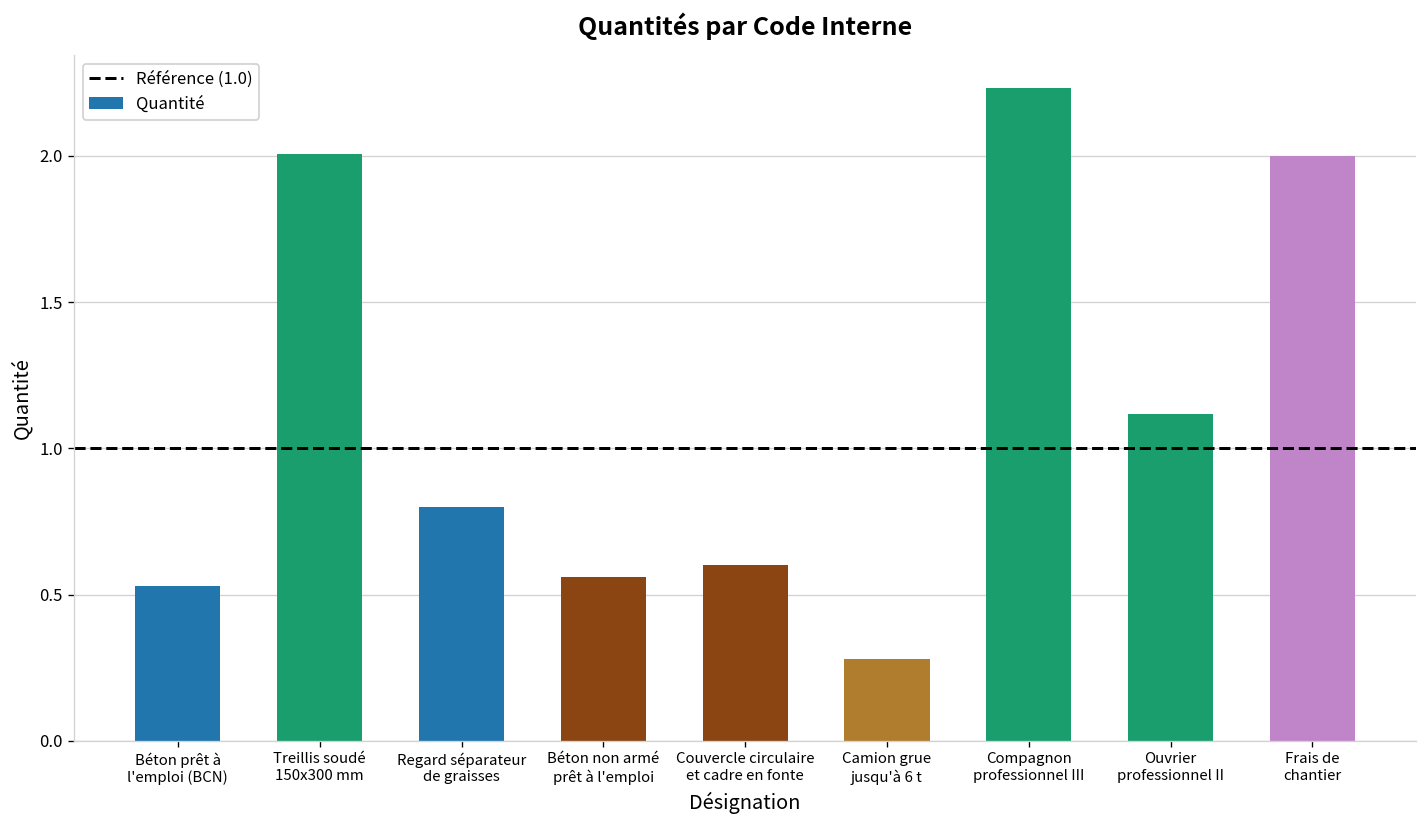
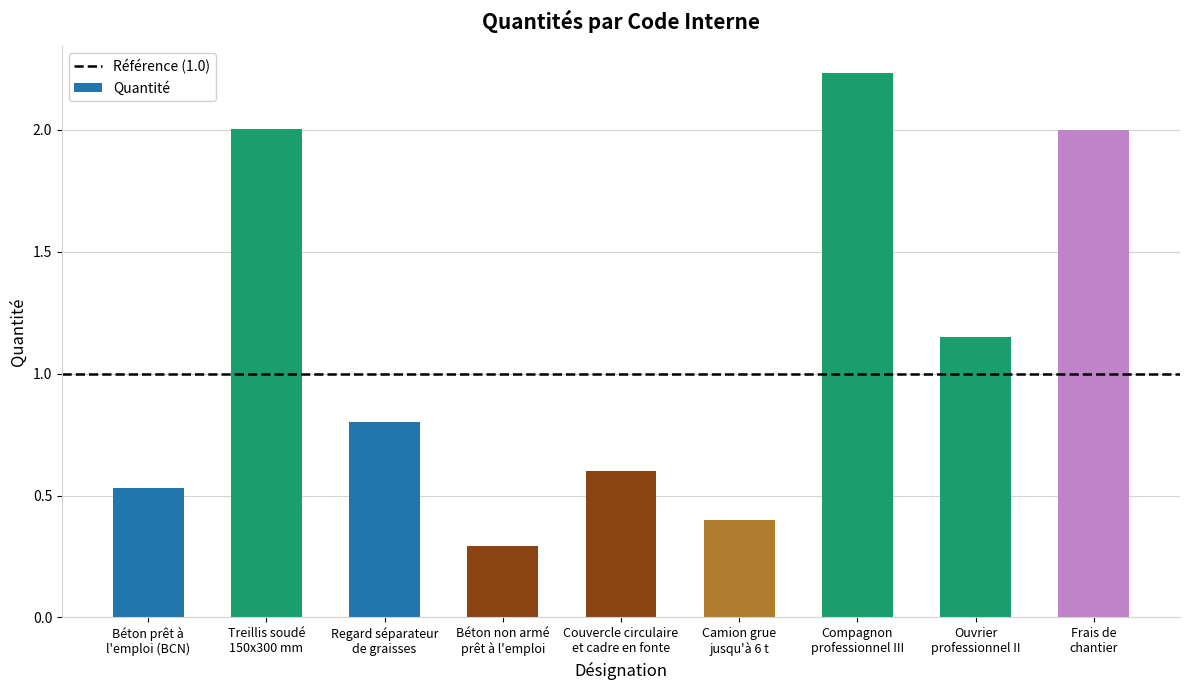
  {
    "Béton prêt à l'emploi (BCN)": 0.53,
    "Treillis soudé 150x300 mm": 2.01,
    "Regard séparateur de graisses": 0.80,
-   "Béton non armé prêt à l'emploi": 0.56,
+   "Béton non armé prêt à l'emploi": 0.29,
    "Couvercle circulaire et cadre en fonte": 0.60,
-   "Camion grue jusqu'à 6 t": 0.28,
+   "Camion grue jusqu'à 6 t": 0.40,
    "Compagnon professionnel III": 2.23,
-   "Ouvrier professionnel II": 1.12,
+   "Ouvrier professionnel II": 1.15,
    "Frais de chantier": 2.00
  }
